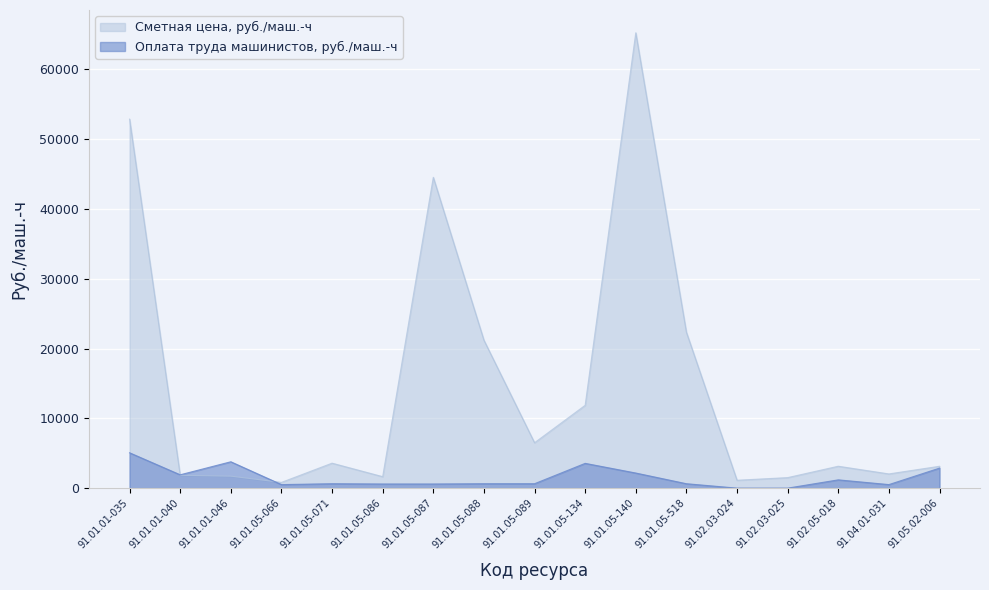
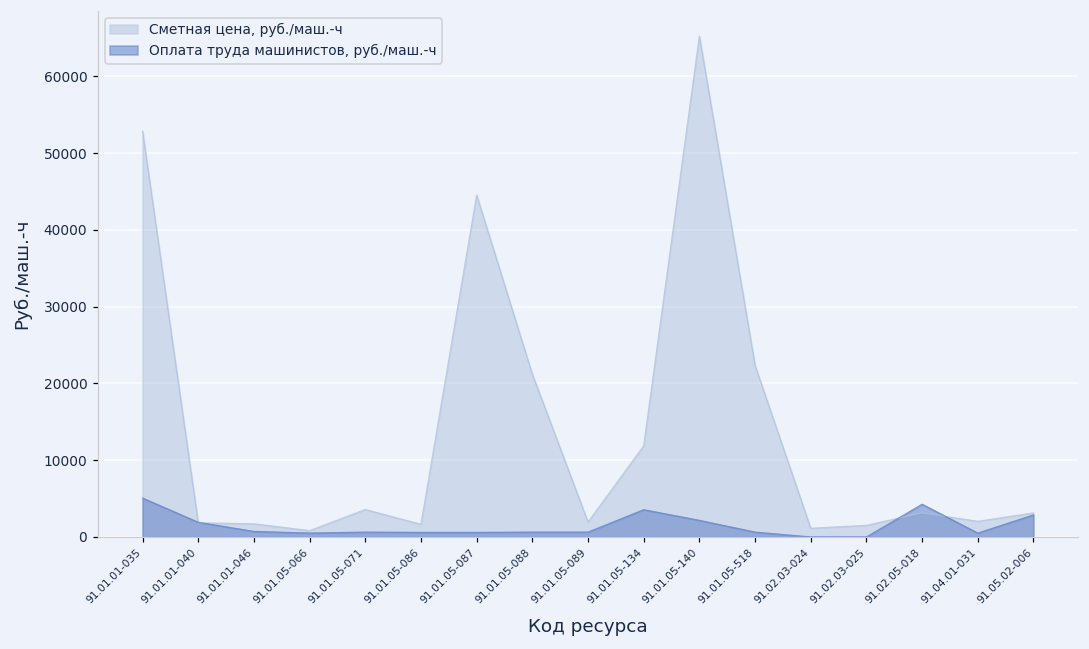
  {
    "Сметная цена, руб./маш.-ч": {
      "91.01.01-035": 53000,
      "91.01.01-046": 2000,
      "91.01.05-071": 4000,
      "91.01.05-086": 2000,
      "91.01.05-087": 45000,
      "91.01.05-088": 21000,
-     "91.01.05-089": 7000,
+     "91.01.05-089": 2000,
      "91.01.05-134": 12000,
      "91.01.05-140": 65000,
      "91.01.05-518": 22000,
      "91.02.03-024": 1000,
      "91.02.03-025": 2000,
      "91.02.05-018": 3000,
      "91.04.01-031": 2000
    },
    "Оплата труда машинистов, руб./маш.-ч": {
      "91.01.01-035": 5000,
-     "91.01.01-046": 4000,
+     "91.01.01-046": 1000,
      "91.01.05-071": 1000,
      "91.01.05-086": 1000,
      "91.01.05-087": 1000,
      "91.01.05-088": 1000,
      "91.01.05-089": 1000,
      "91.01.05-134": 4000,
      "91.01.05-140": 2000,
      "91.01.05-518": 1000,
      "91.02.03-024": 0,
      "91.02.03-025": 0,
-     "91.02.05-018": 1000,
+     "91.02.05-018": 4000,
      "91.04.01-031": 1000
    }
  }
